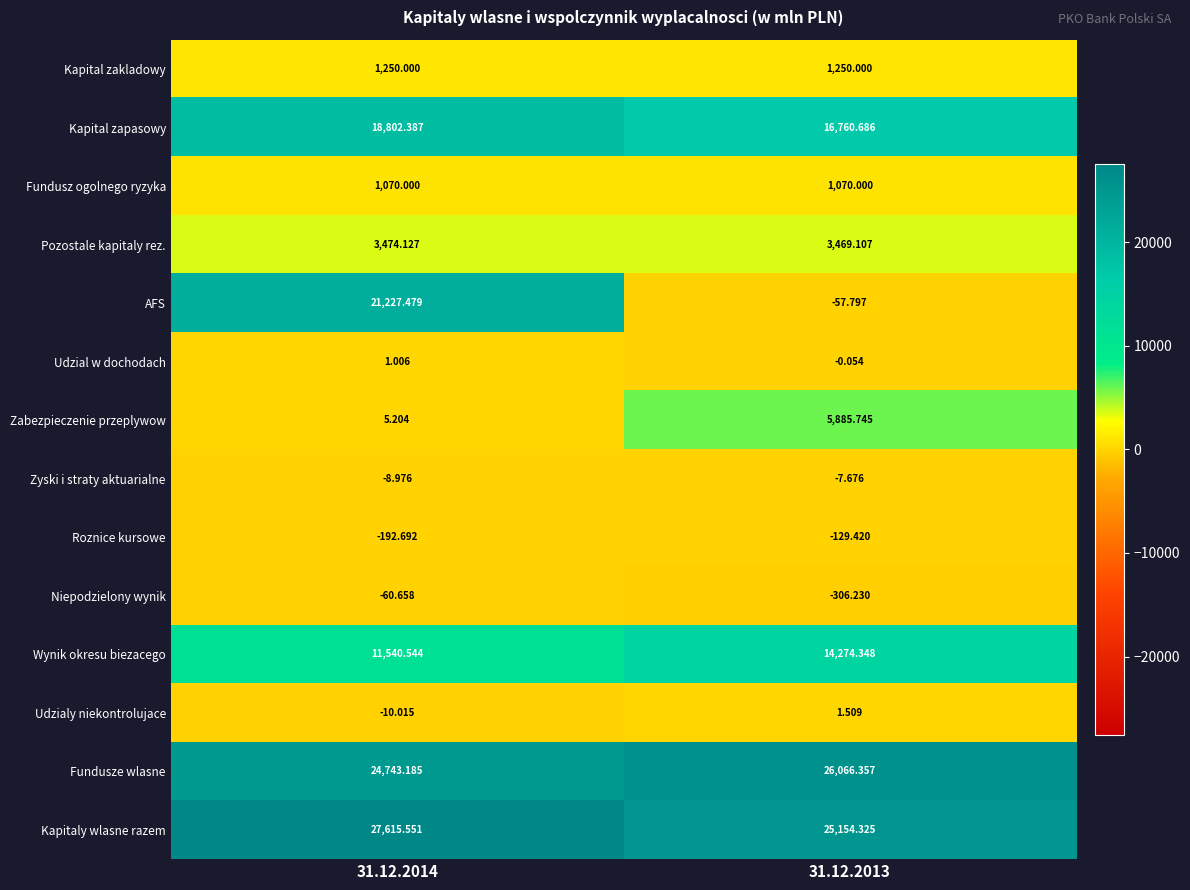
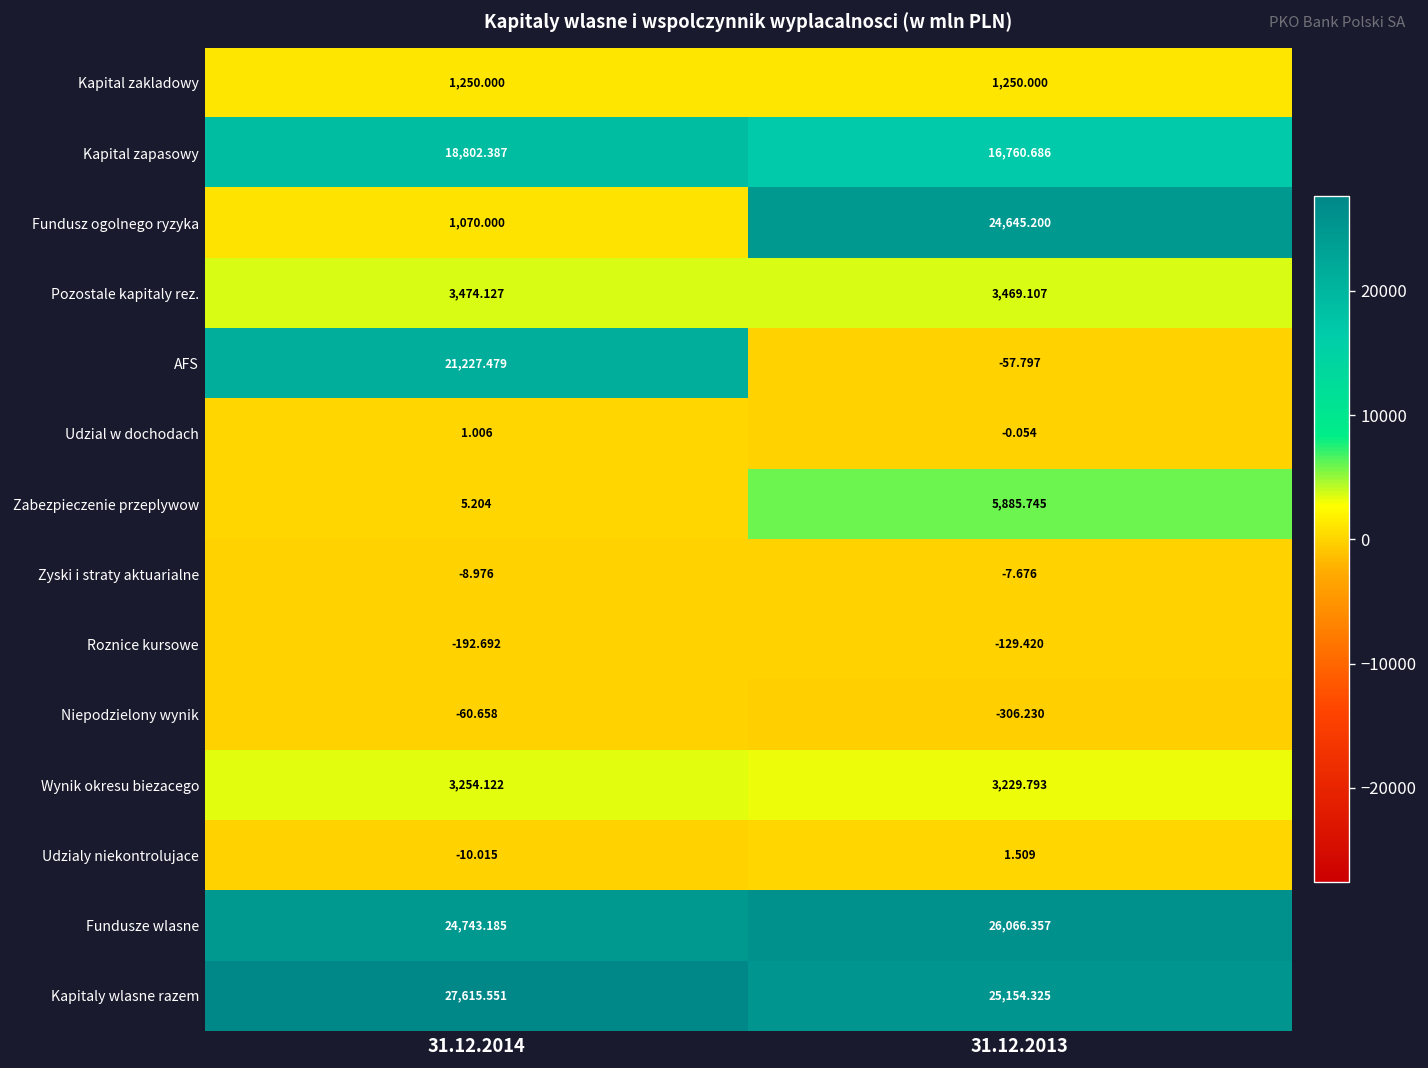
  {
    "Kapital zakladowy": {
      "31.12.2014": "1,250.000",
      "31.12.2013": "1,250.000"
    },
    "Kapital zapasowy": {
      "31.12.2014": "18,802.387",
      "31.12.2013": "16,760.686"
    },
    "Fundusz ogolnego ryzyka": {
      "31.12.2014": "1,070.000",
-     "31.12.2013": "1,070.000"
+     "31.12.2013": "24,645.200"
    },
    "Pozostale kapitaly rez.": {
      "31.12.2014": "3,474.127",
      "31.12.2013": "3,469.107"
    },
    "AFS": {
      "31.12.2014": "21,227.479",
      "31.12.2013": "-57.797"
    },
    "Udzial w dochodach": {
      "31.12.2014": "1.006",
      "31.12.2013": "-0.054"
    },
    "Zabezpieczenie przeplywow": {
      "31.12.2014": "5.204",
      "31.12.2013": "5,885.745"
    },
    "Zyski i straty aktuarialne": {
      "31.12.2014": "-8.976",
      "31.12.2013": "-7.676"
    },
    "Roznice kursowe": {
      "31.12.2014": "-192.692",
      "31.12.2013": "-129.420"
    },
    "Niepodzielony wynik": {
      "31.12.2014": "-60.658",
      "31.12.2013": "-306.230"
    },
    "Wynik okresu biezacego": {
-     "31.12.2014": "11,540.544",
-     "31.12.2013": "14,274.348"
+     "31.12.2014": "3,254.122",
+     "31.12.2013": "3,229.793"
    },
    "Udzialy niekontrolujace": {
      "31.12.2014": "-10.015",
      "31.12.2013": "1.509"
    },
    "Fundusze wlasne": {
      "31.12.2014": "24,743.185",
      "31.12.2013": "26,066.357"
    },
    "Kapitaly wlasne razem": {
      "31.12.2014": "27,615.551",
      "31.12.2013": "25,154.325"
    }
  }
